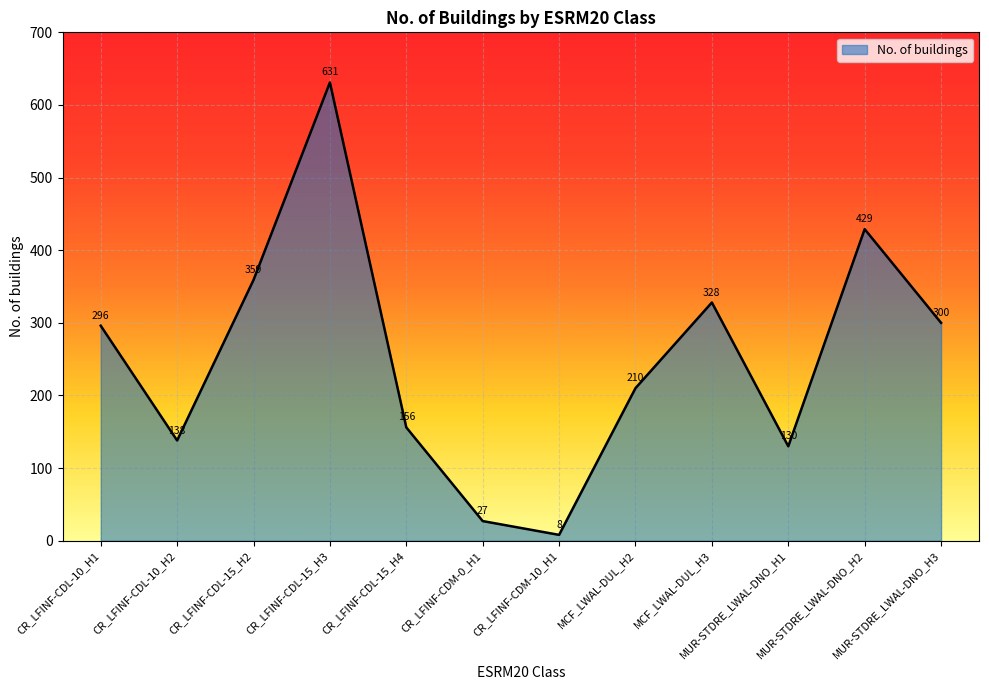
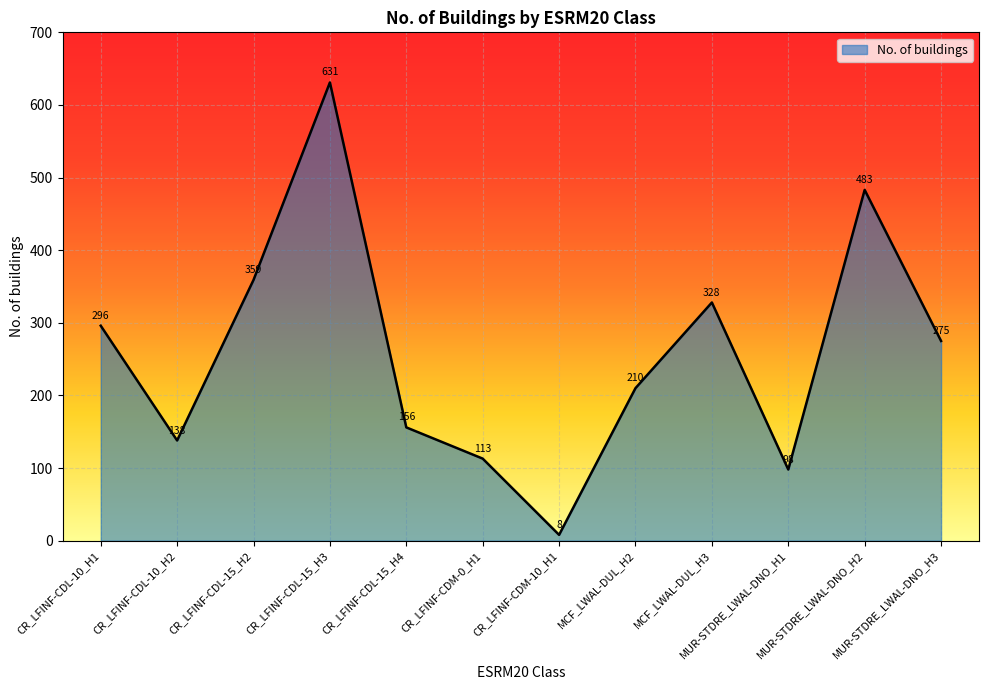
  {
    "CR_LFINF-CDL-10_H1": 296,
    "CR_LFINF-CDL-10_H2": 138,
    "CR_LFINF-CDL-15_H2": 359,
    "CR_LFINF-CDL-15_H3": 631,
    "CR_LFINF-CDL-15_H4": 156,
-   "CR_LFINF-CDM-0_H1": 27,
+   "CR_LFINF-CDM-0_H1": 113,
    "CR_LFINF-CDM-10_H1": 8,
    "MCF_LWAL-DUL_H2": 210,
    "MCF_LWAL-DUL_H3": 328,
-   "MUR-STDRE_LWAL-DNO_H1": 130,
-   "MUR-STDRE_LWAL-DNO_H2": 429,
-   "MUR-STDRE_LWAL-DNO_H3": 300
+   "MUR-STDRE_LWAL-DNO_H1": 98,
+   "MUR-STDRE_LWAL-DNO_H2": 483,
+   "MUR-STDRE_LWAL-DNO_H3": 275
  }
